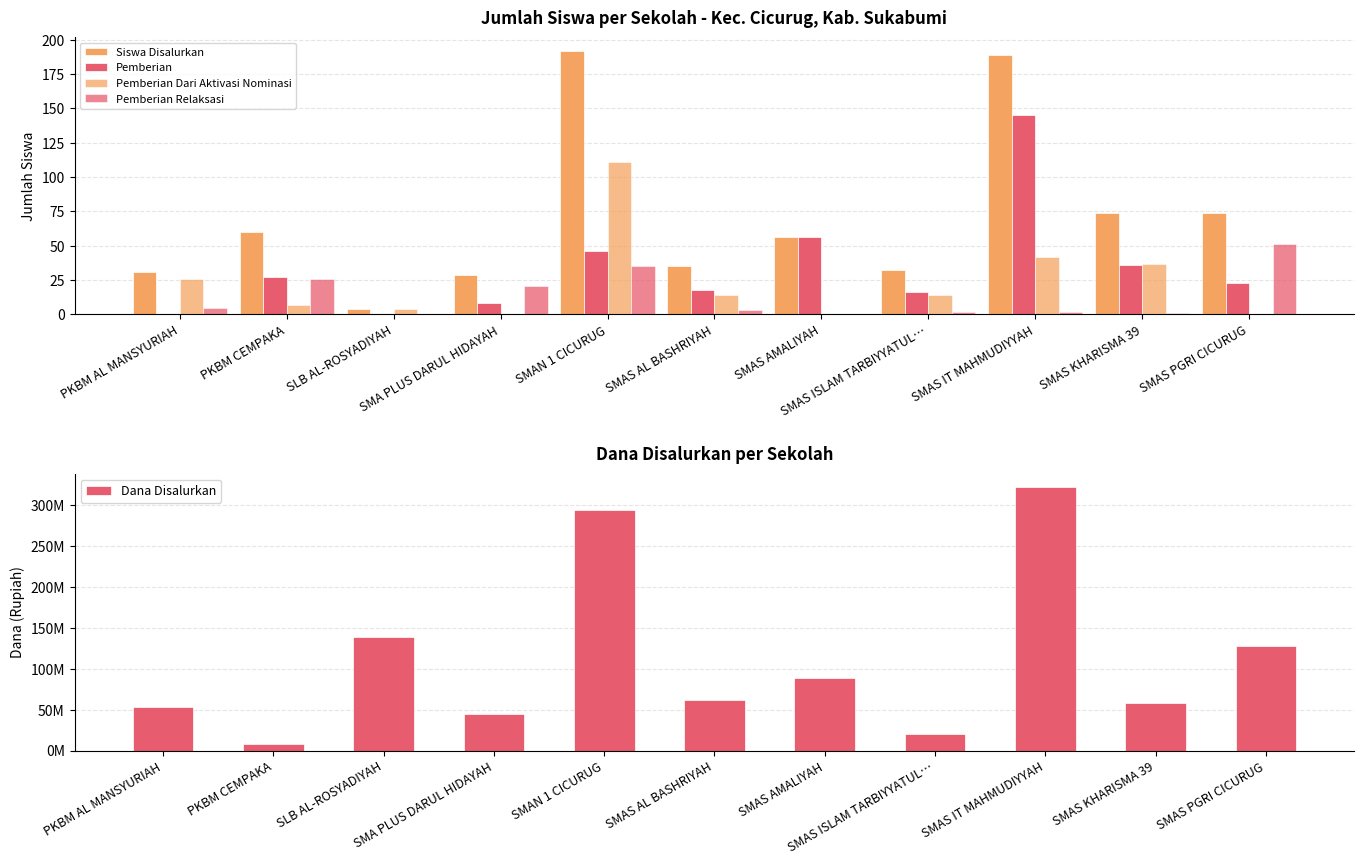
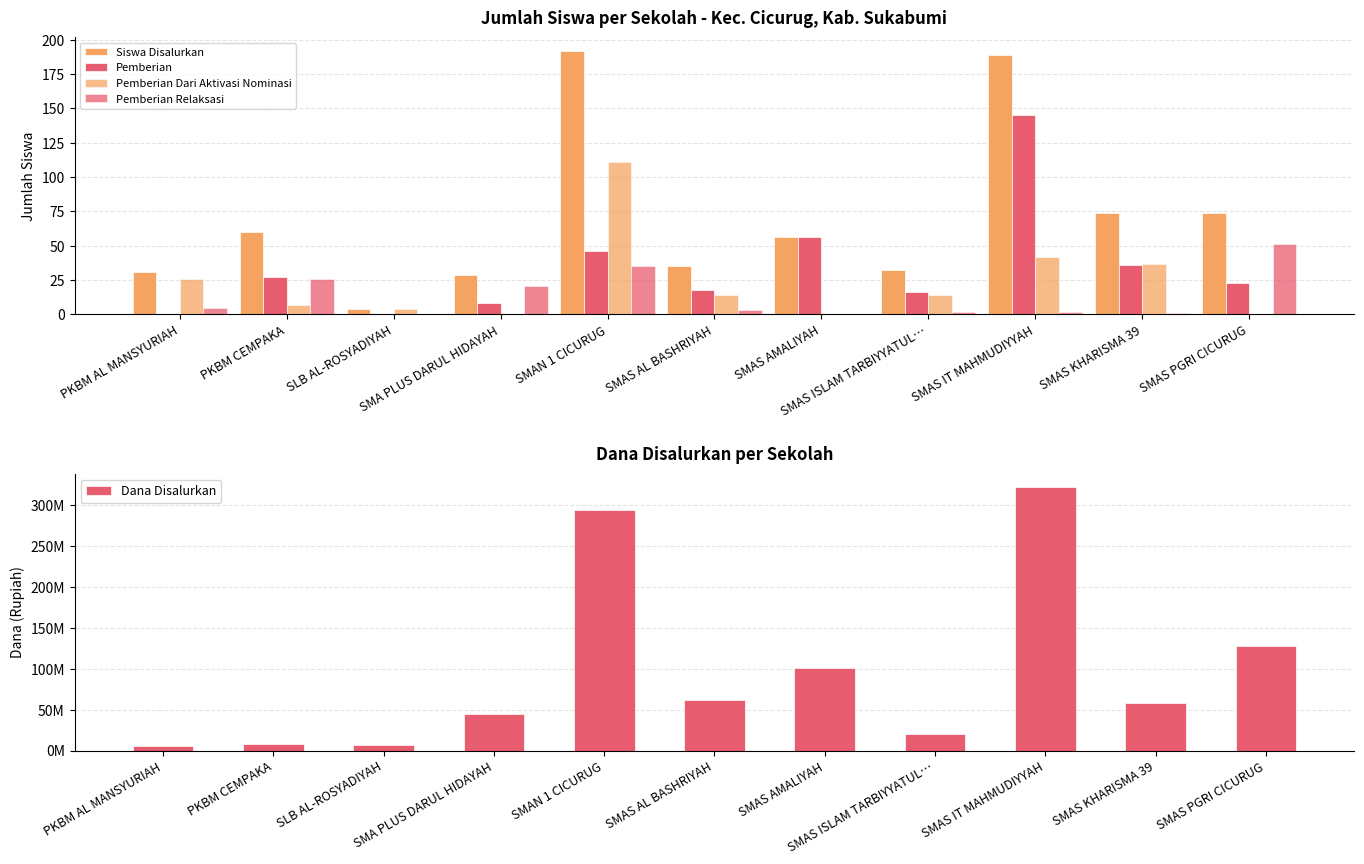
  {
    "Dana Disalurkan per Sekolah": {
-     "PKBM AL MANSYURIAH": 50000000,
+     "PKBM AL MANSYURIAH": 10000000,
      "PKBM CEMPAKA": 10000000,
-     "SLB AL-ROSYADIYAH": 140000000,
+     "SLB AL-ROSYADIYAH": 10000000,
      "SMA PLUS DARUL HIDAYAH": 50000000,
      "SMAN 1 CICURUG": 290000000,
      "SMAS AL BASHRIYAH": 60000000,
-     "SMAS AMALIYAH": 90000000,
+     "SMAS AMALIYAH": 100000000,
      "SMAS ISLAM TARBIYYATUL…": 20000000,
      "SMAS IT MAHMUDIYYAH": 320000000,
      "SMAS KHARISMA 39": 60000000,
      "SMAS PGRI CICURUG": 130000000
    }
  }
